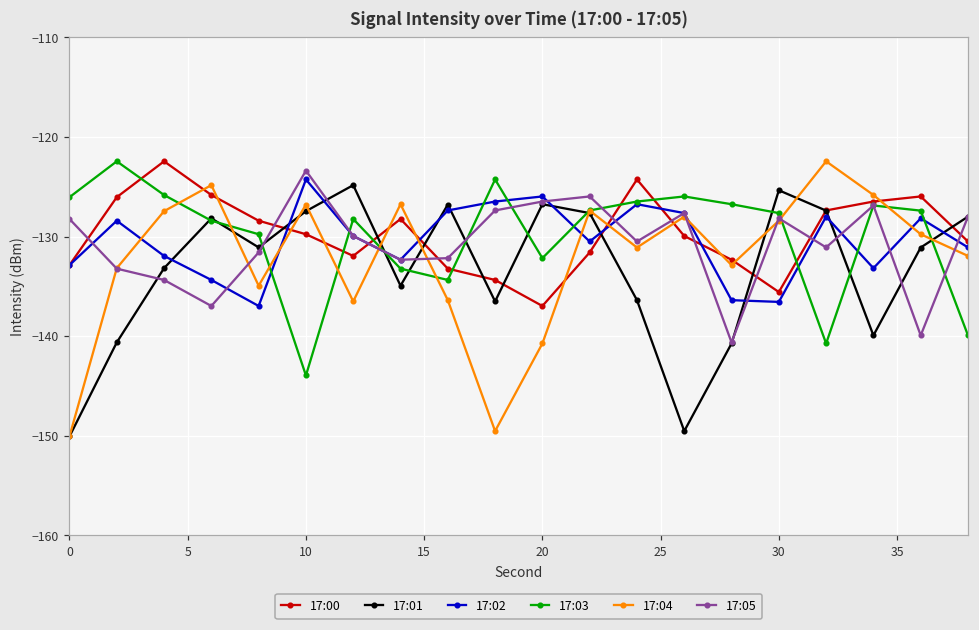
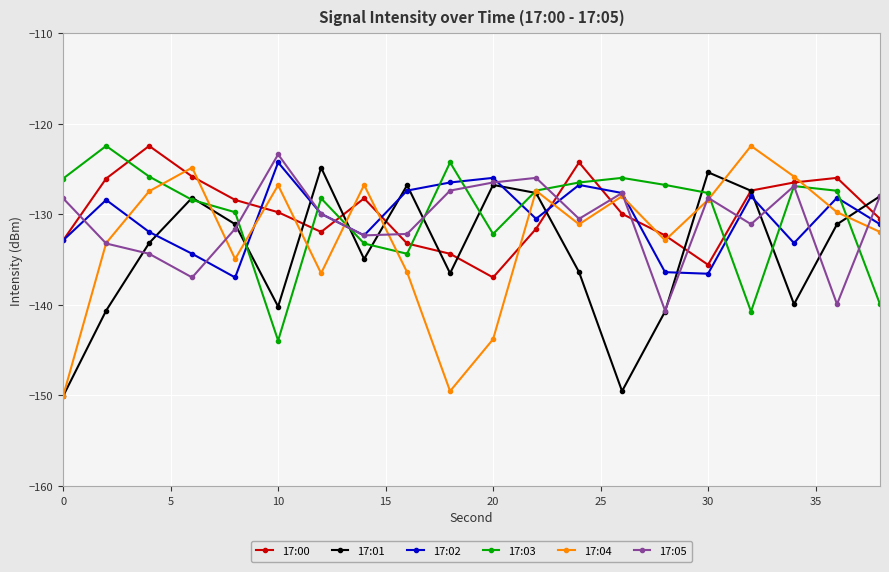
  {
    "17:00": {
      "10": -130,
      "20": -137,
      "30": -136
    },
    "17:01": {
-     "10": -127,
+     "10": -140,
      "30": -125
    },
    "17:02": {
      "10": -124,
      "20": -126,
      "30": -137
    },
    "17:03": {
      "0": -126,
      "10": -144,
      "20": -132,
      "30": -128
    },
    "17:04": {
      "10": -127,
-     "20": -141
+     "20": -144
    },
    "17:05": {
      "0": -128,
      "10": -123
    }
  }
